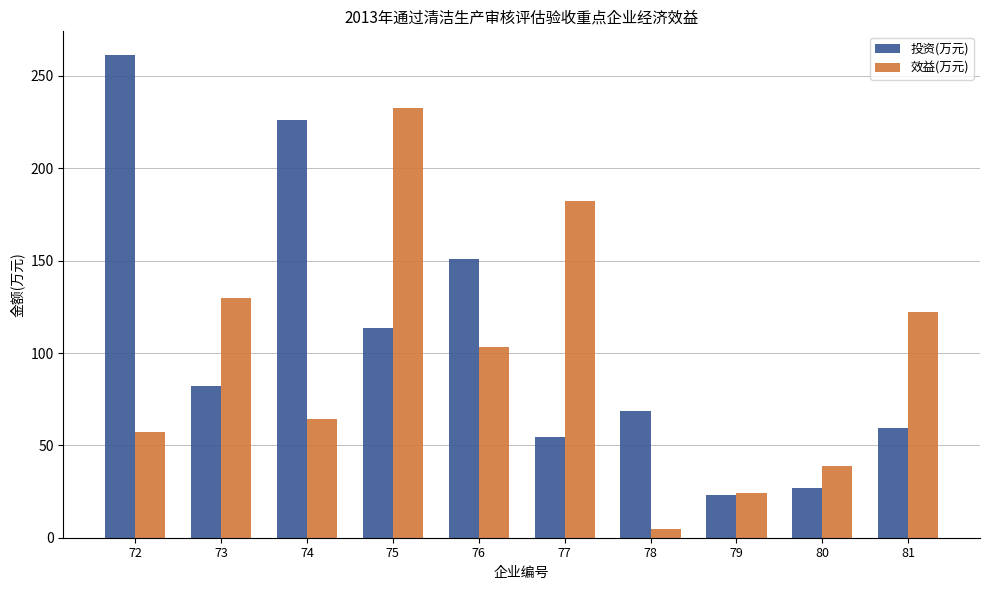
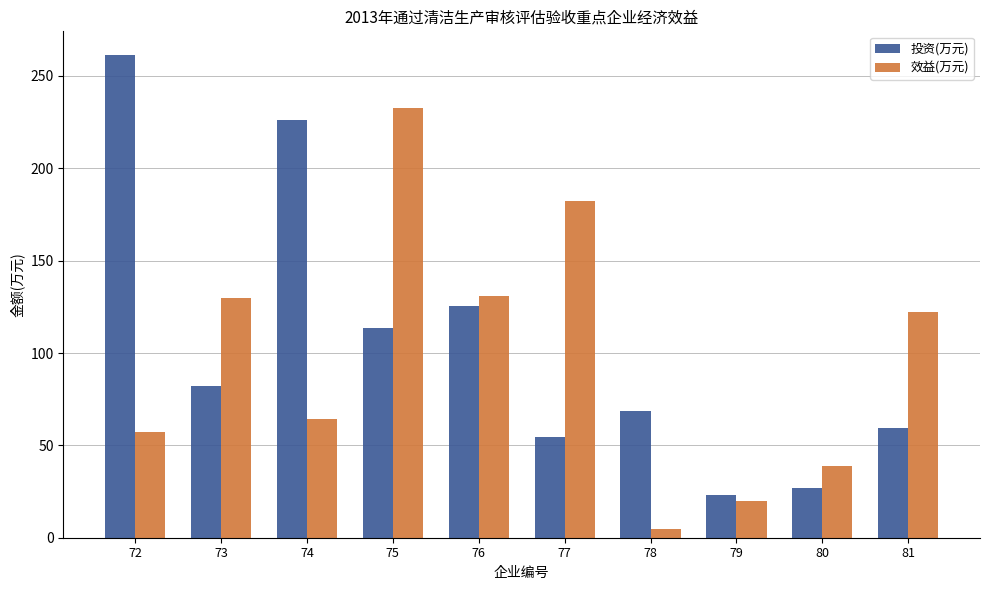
  {
    "投资(万元)": {
      "72": 261,
      "73": 82,
      "74": 226,
      "75": 113,
-     "76": 151,
+     "76": 126,
      "77": 55,
      "78": 68,
      "79": 23,
      "80": 27,
      "81": 60
    },
    "效益(万元)": {
      "72": 57,
      "73": 130,
      "74": 64,
      "75": 233,
-     "76": 103,
+     "76": 131,
      "77": 182,
      "78": 5,
-     "79": 24,
+     "79": 20,
      "80": 39,
      "81": 122
    }
  }
